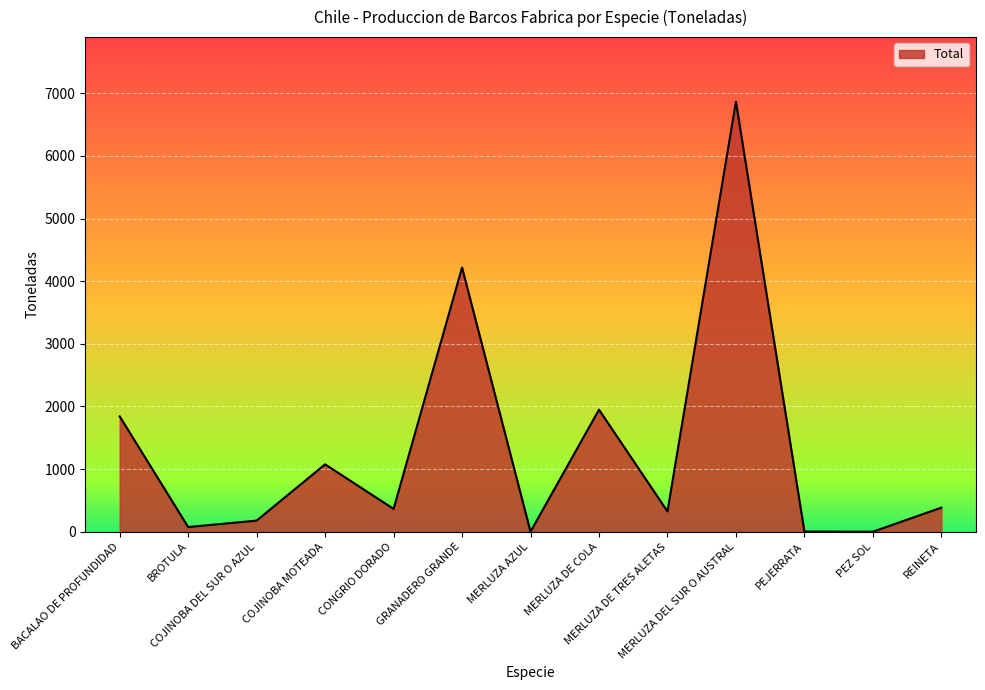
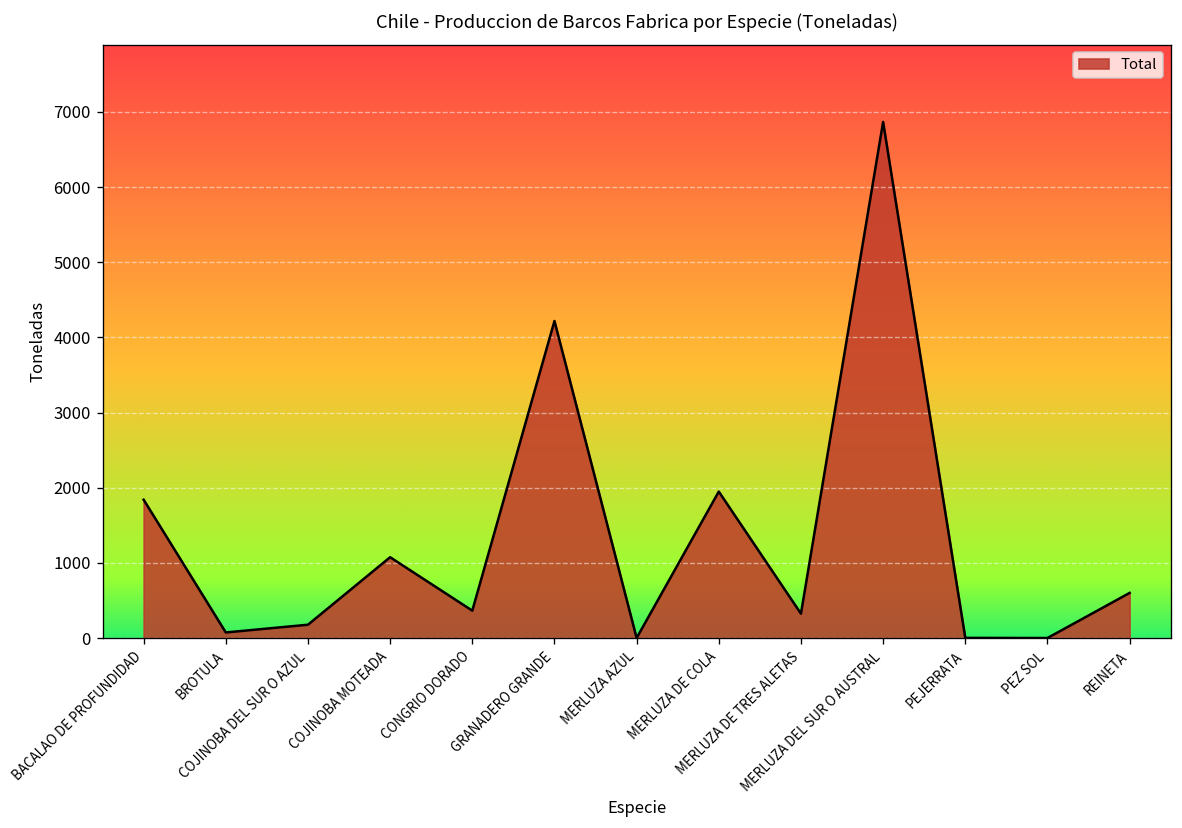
  {
    "BACALAO DE PROFUNDIDAD": 1800,
    "BROTULA": 100,
    "COJINOBA DEL SUR O AZUL": 200,
    "COJINOBA MOTEADA": 1100,
    "CONGRIO DORADO": 400,
    "GRANADERO GRANDE": 4200,
    "MERLUZA AZUL": 0,
    "MERLUZA DE COLA": 1900,
    "MERLUZA DE TRES ALETAS": 300,
    "MERLUZA DEL SUR O AUSTRAL": 6900,
    "PEJERRATA": 0,
    "PEZ SOL": 0,
-   "REINETA": 400
+   "REINETA": 600
  }
